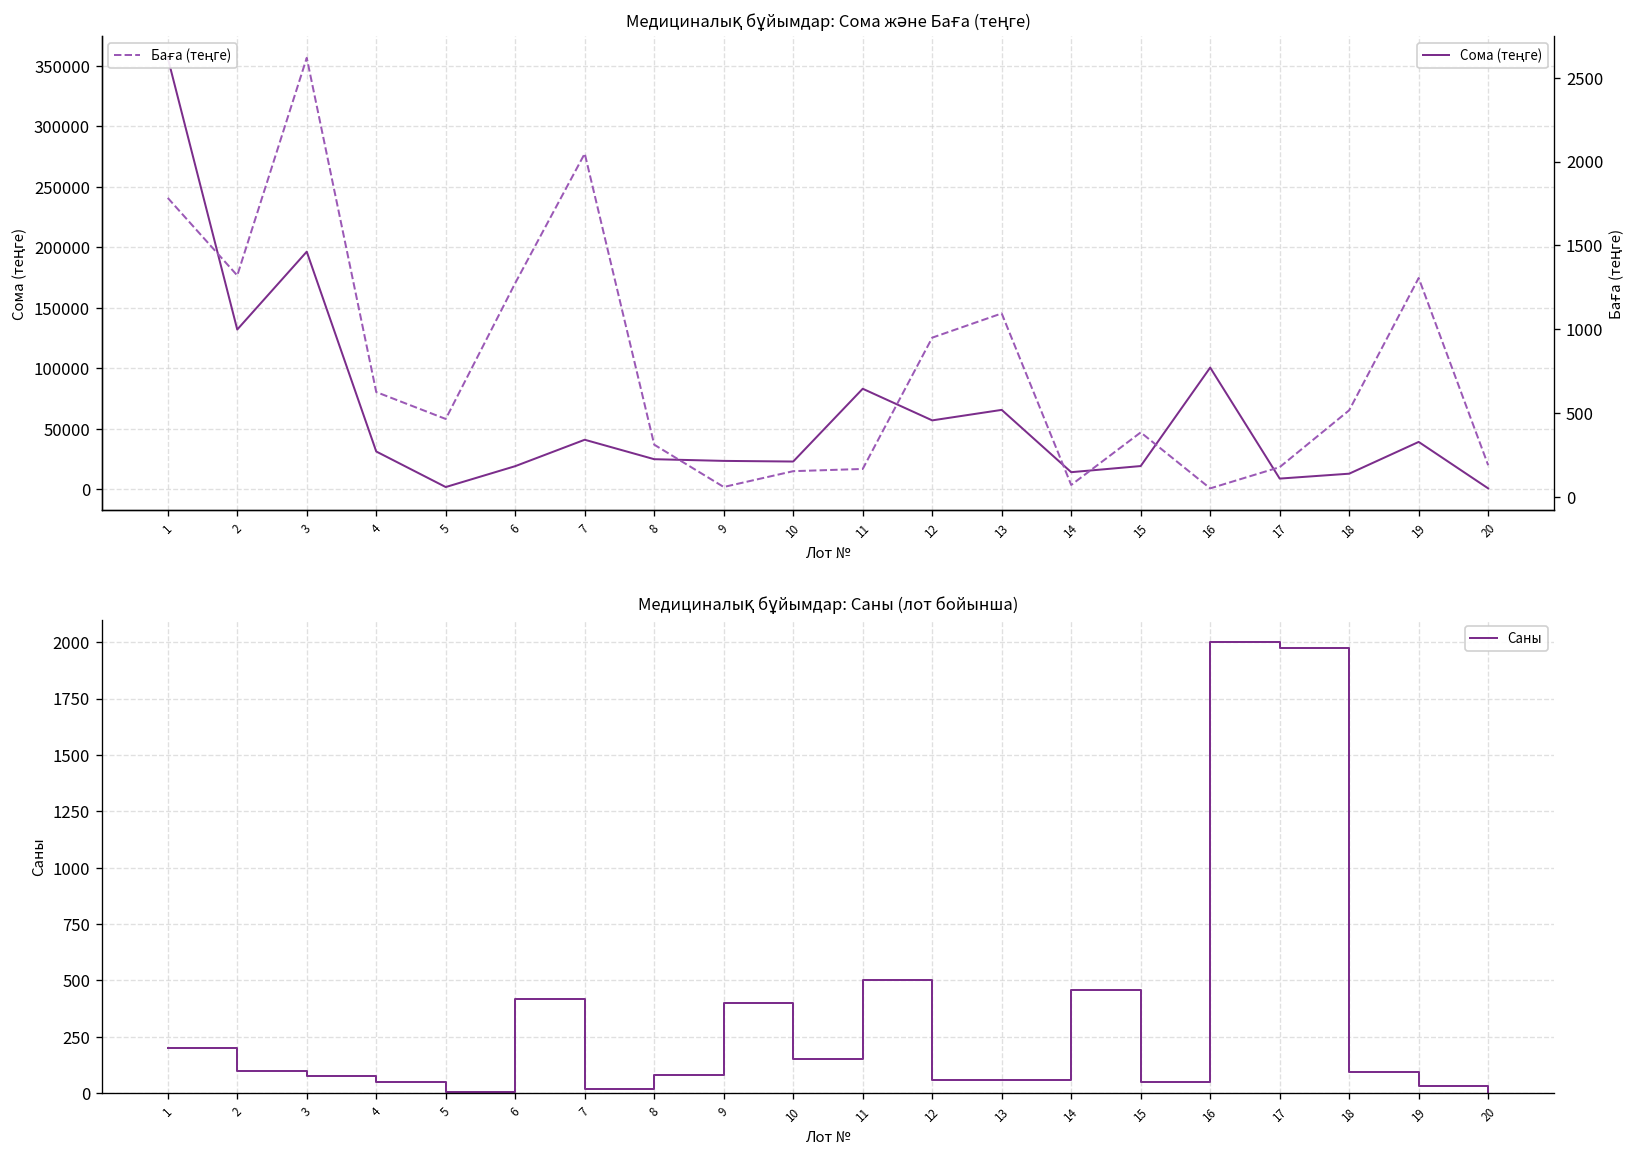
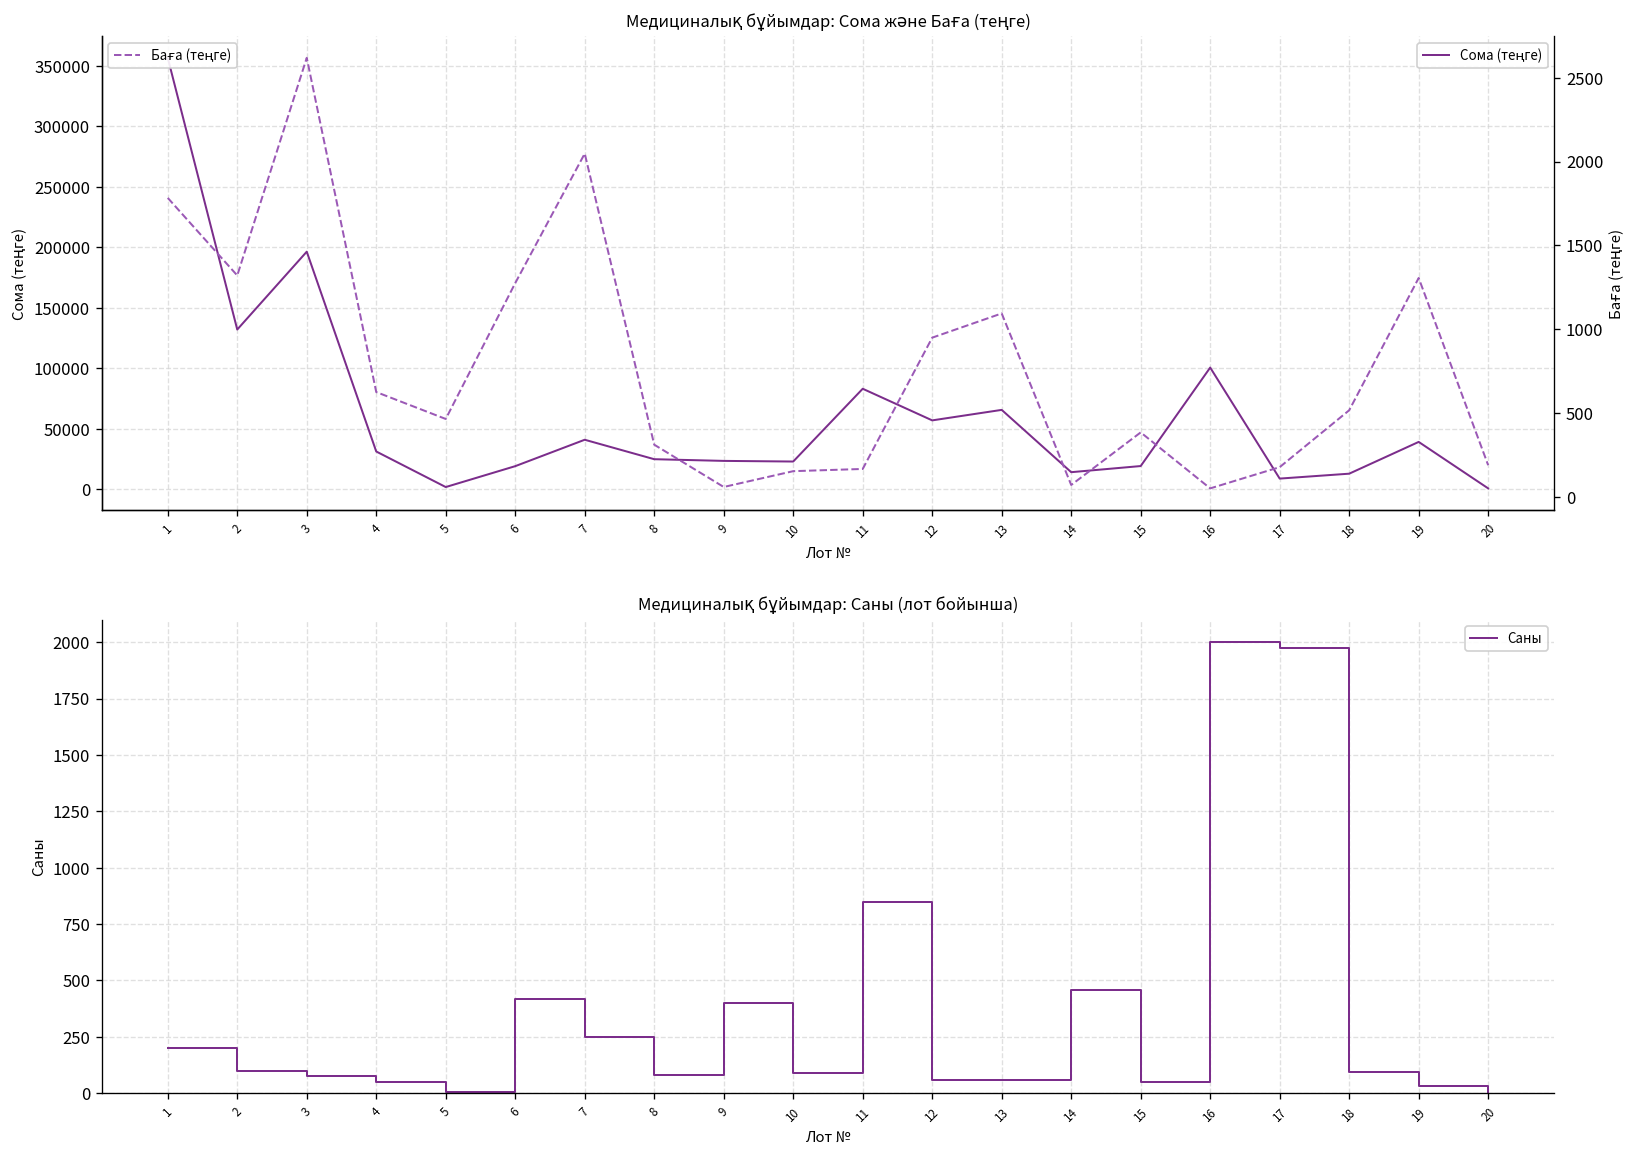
  {
    "Медициналық бұйымдар: Саны (лот бойынша)": {
      "1": 200,
      "2": 100,
      "3": 80,
      "4": 50,
      "5": 0,
      "6": 420,
-     "7": 20,
+     "7": 250,
      "8": 80,
      "9": 400,
-     "10": 150,
-     "11": 500,
+     "10": 90,
+     "11": 850,
      "12": 60,
      "13": 60,
      "14": 460,
      "15": 50,
      "16": 2000,
      "17": 1980,
      "18": 100,
      "19": 30,
      "20": 0
    }
  }
